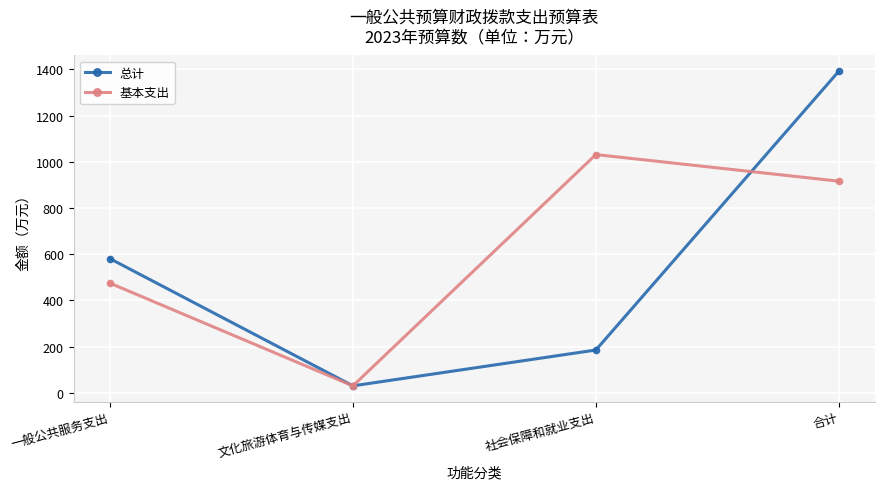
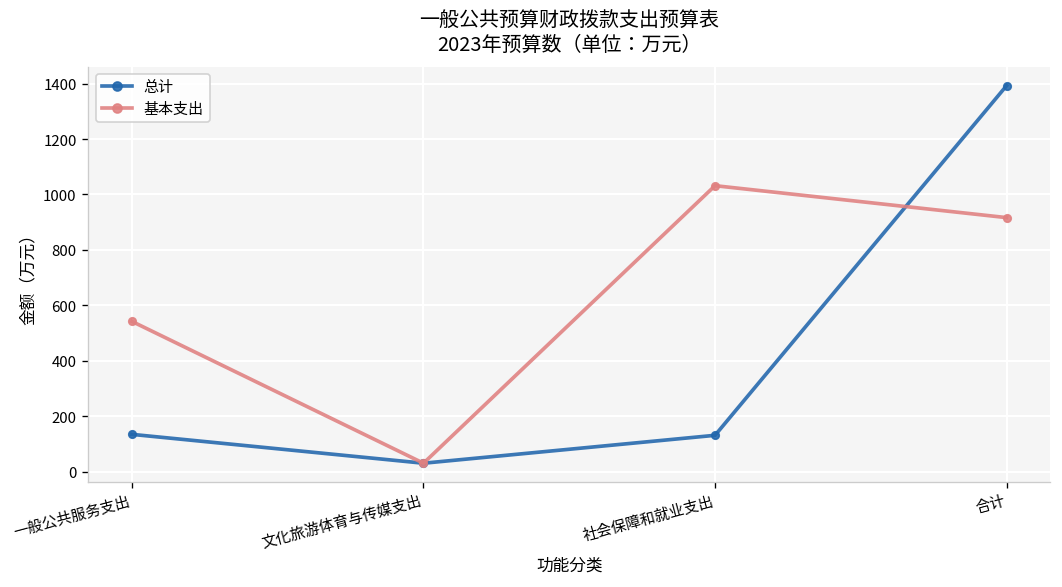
  {
    "总计": {
-     "一般公共服务支出": 580,
-     "社会保障和就业支出": 190,
+     "一般公共服务支出": 130,
+     "社会保障和就业支出": 130,
      "合计": 1390
    },
    "基本支出": {
-     "一般公共服务支出": 480,
+     "一般公共服务支出": 540,
      "社会保障和就业支出": 1030,
      "合计": 920
    }
  }
